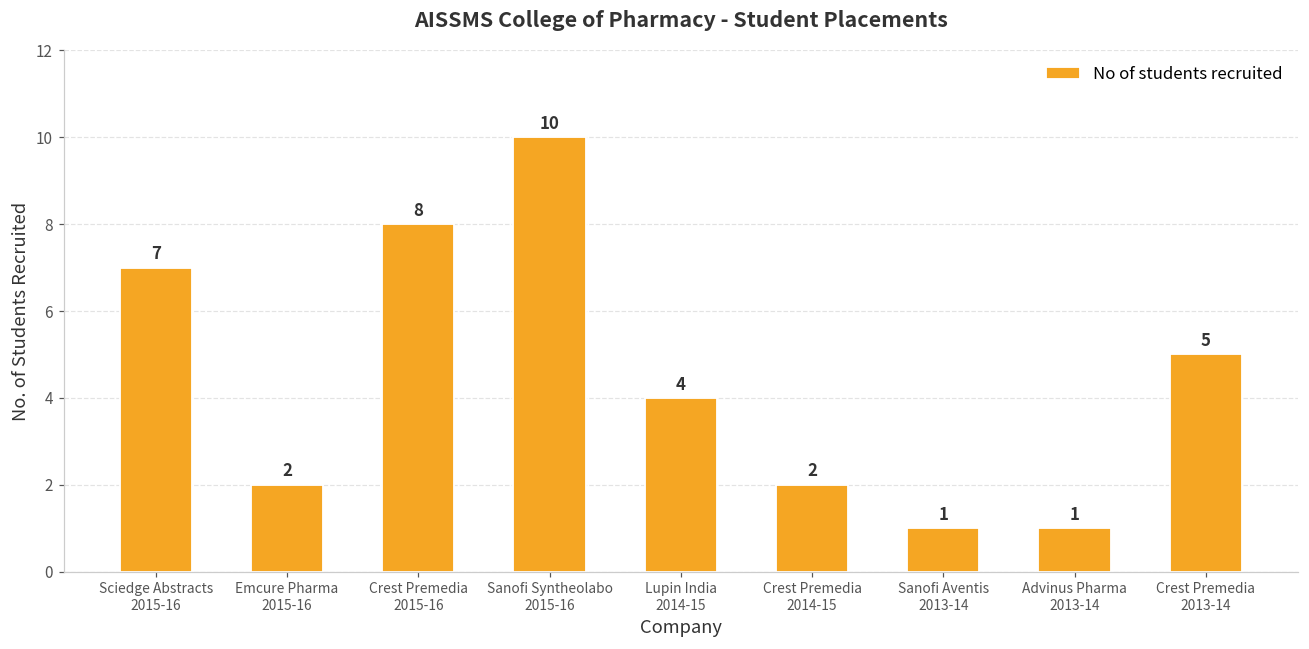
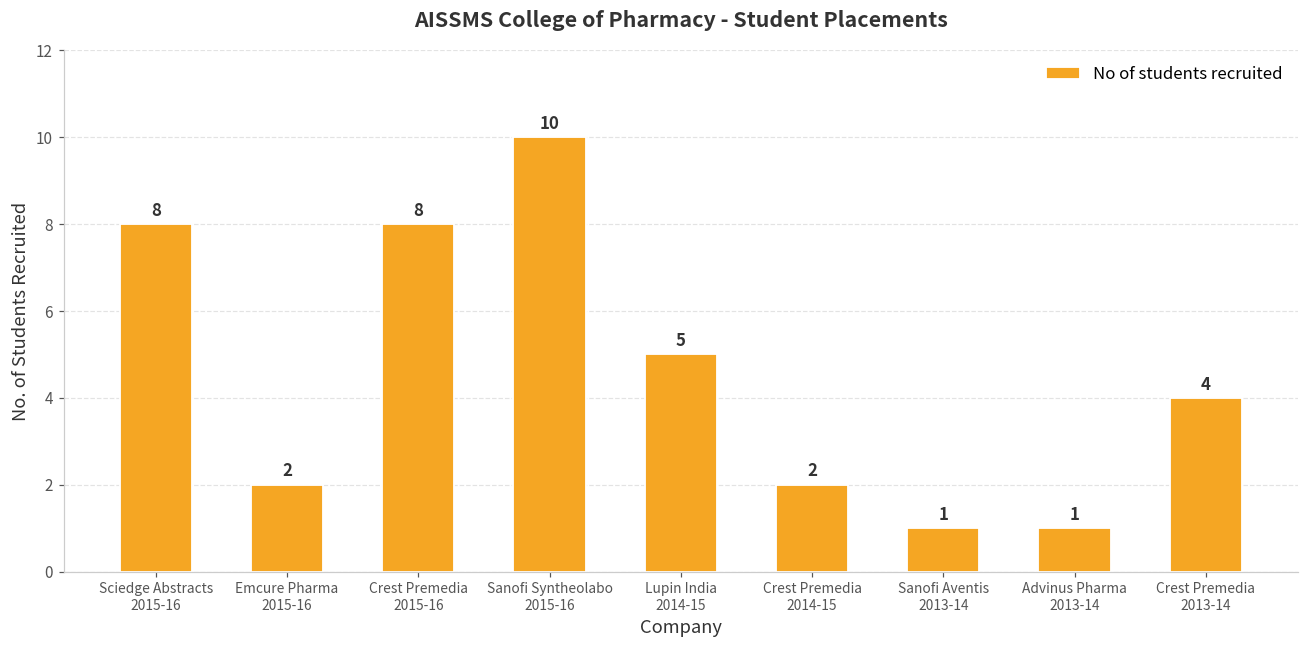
  {
-   "Sciedge Abstracts 2015-16": 7,
+   "Sciedge Abstracts 2015-16": 8,
    "Emcure Pharma 2015-16": 2,
    "Crest Premedia 2015-16": 8,
    "Sanofi Syntheolabo 2015-16": 10,
-   "Lupin India 2014-15": 4,
+   "Lupin India 2014-15": 5,
    "Crest Premedia 2014-15": 2,
    "Sanofi Aventis 2013-14": 1,
    "Advinus Pharma 2013-14": 1,
-   "Crest Premedia 2013-14": 5
+   "Crest Premedia 2013-14": 4
  }
